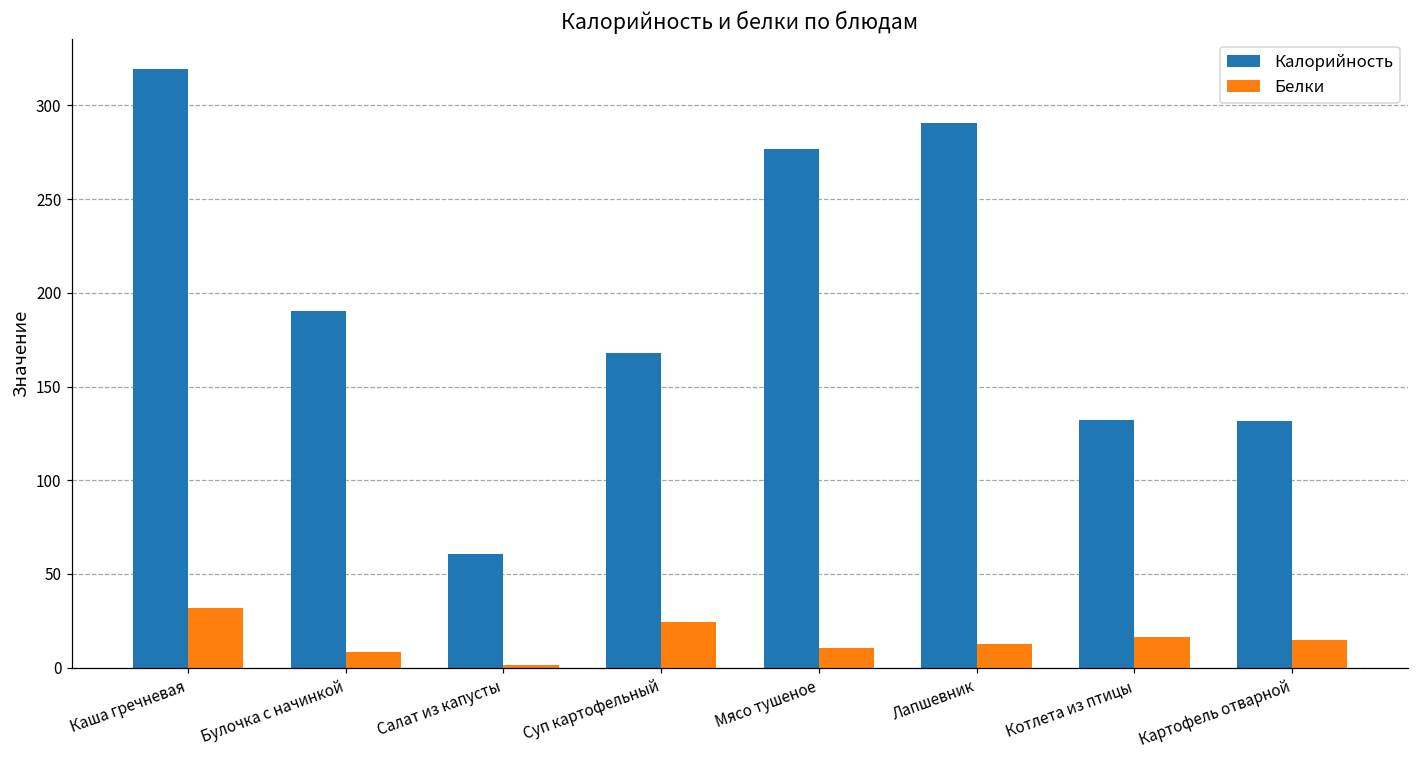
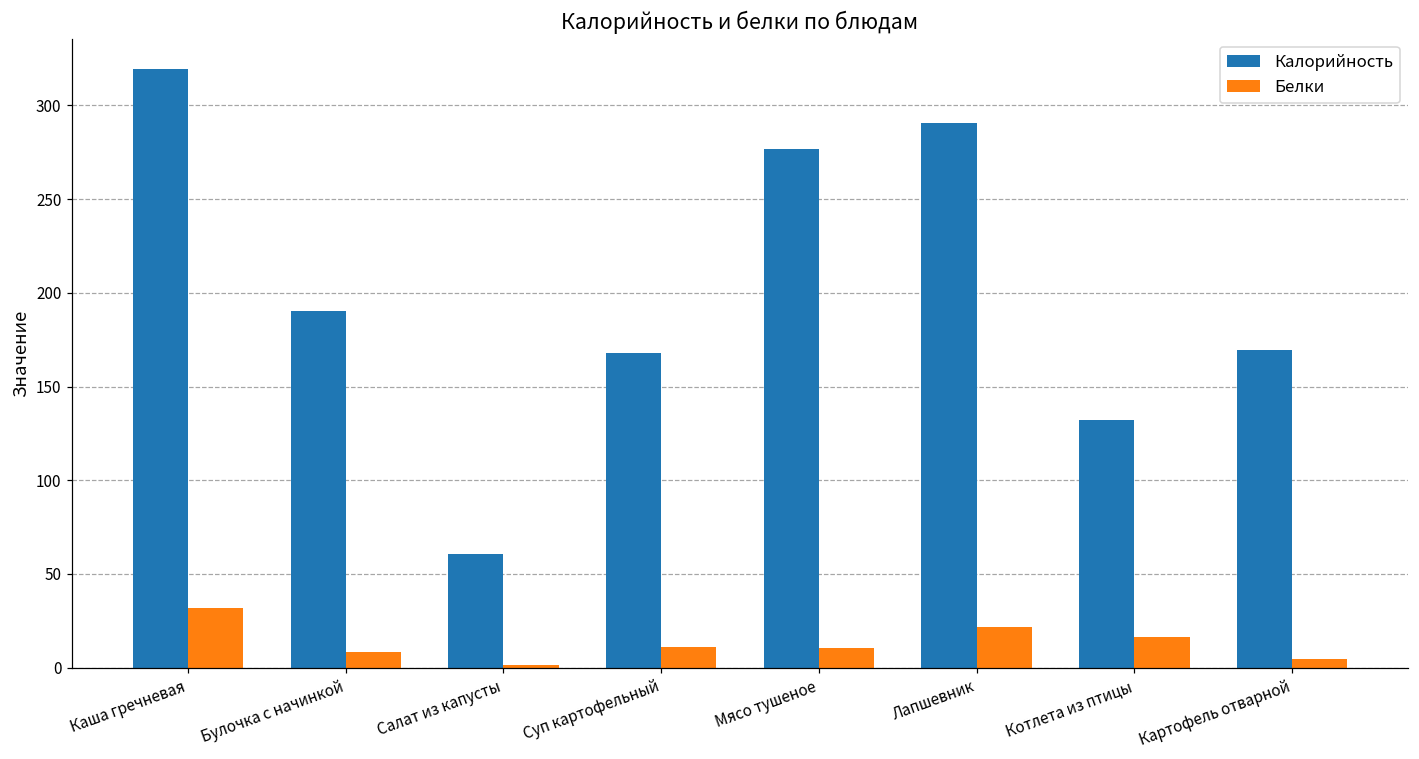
  {
    "Калорийность": {
      "Каша гречневая": 320,
      "Булочка с начинкой": 190,
      "Салат из капусты": 60,
      "Суп картофельный": 168,
      "Мясо тушеное": 277,
      "Лапшевник": 291,
      "Котлета из птицы": 132,
-     "Картофель отварной": 132
+     "Картофель отварной": 170
    },
    "Белки": {
      "Каша гречневая": 32,
      "Булочка с начинкой": 8,
-     "Суп картофельный": 25,
+     "Суп картофельный": 11,
      "Мясо тушеное": 11,
-     "Лапшевник": 13,
+     "Лапшевник": 22,
      "Котлета из птицы": 16,
-     "Картофель отварной": 15
+     "Картофель отварной": 5
    }
  }
